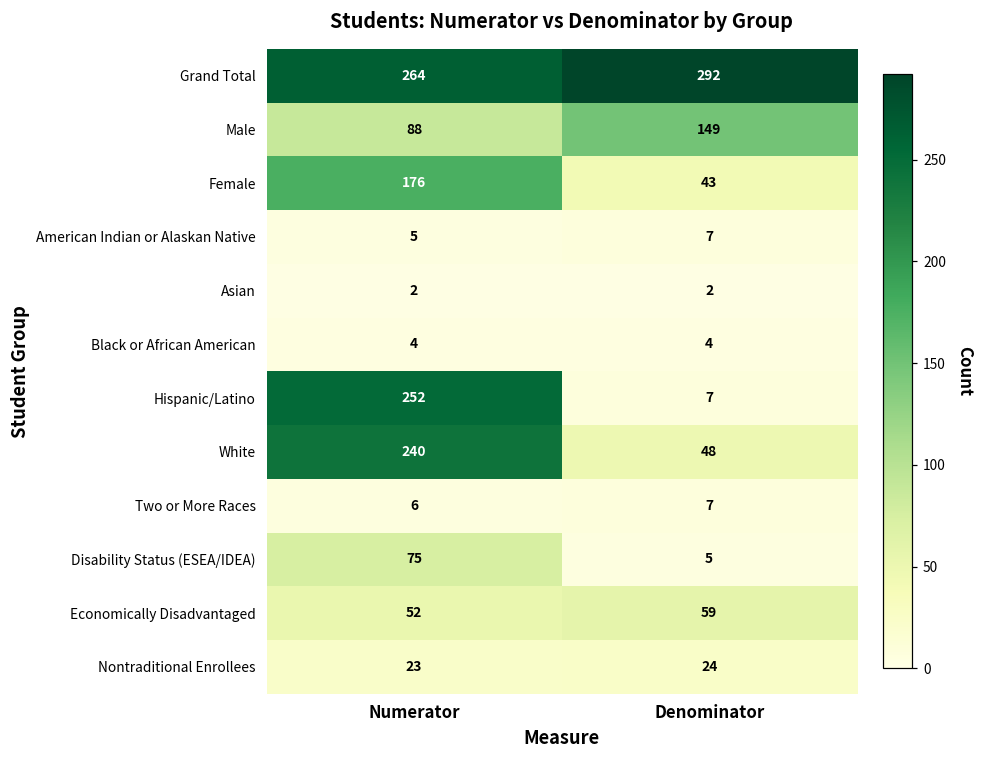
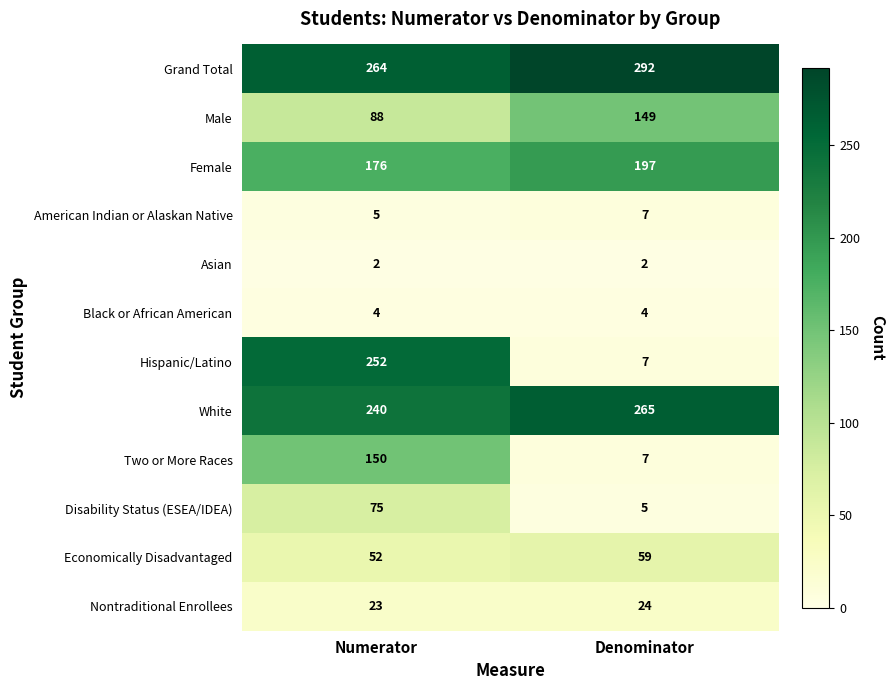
  {
    "Grand Total": {
      "Numerator": 264,
      "Denominator": 292
    },
    "Male": {
      "Numerator": 88,
      "Denominator": 149
    },
    "Female": {
      "Numerator": 176,
-     "Denominator": 43
+     "Denominator": 197
    },
    "American Indian or Alaskan Native": {
      "Numerator": 5,
      "Denominator": 7
    },
    "Asian": {
      "Numerator": 2,
      "Denominator": 2
    },
    "Black or African American": {
      "Numerator": 4,
      "Denominator": 4
    },
    "Hispanic/Latino": {
      "Numerator": 252,
      "Denominator": 7
    },
    "White": {
      "Numerator": 240,
-     "Denominator": 48
+     "Denominator": 265
    },
    "Two or More Races": {
-     "Numerator": 6,
+     "Numerator": 150,
      "Denominator": 7
    },
    "Disability Status (ESEA/IDEA)": {
      "Numerator": 75,
      "Denominator": 5
    },
    "Economically Disadvantaged": {
      "Numerator": 52,
      "Denominator": 59
    },
    "Nontraditional Enrollees": {
      "Numerator": 23,
      "Denominator": 24
    }
  }
